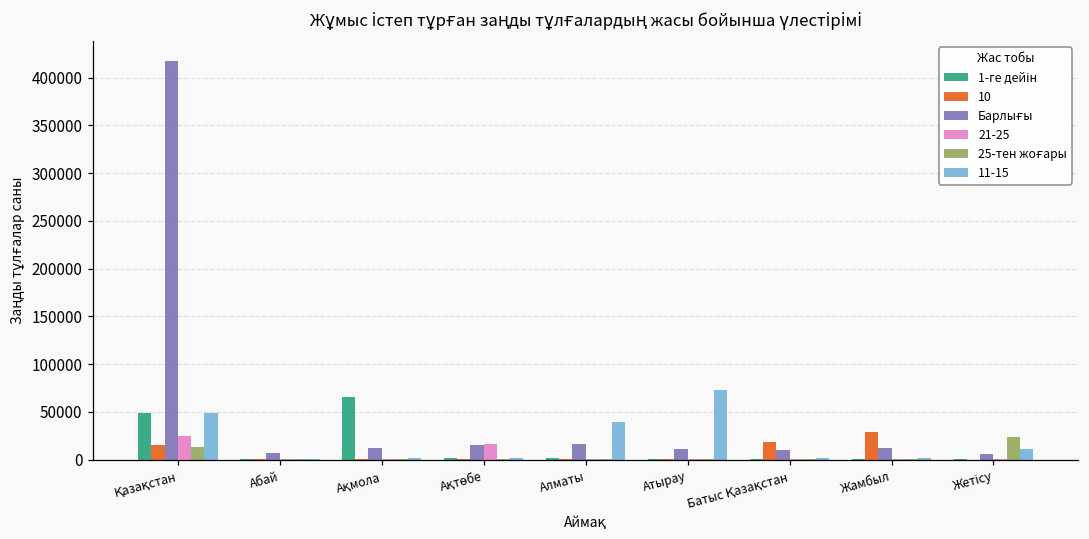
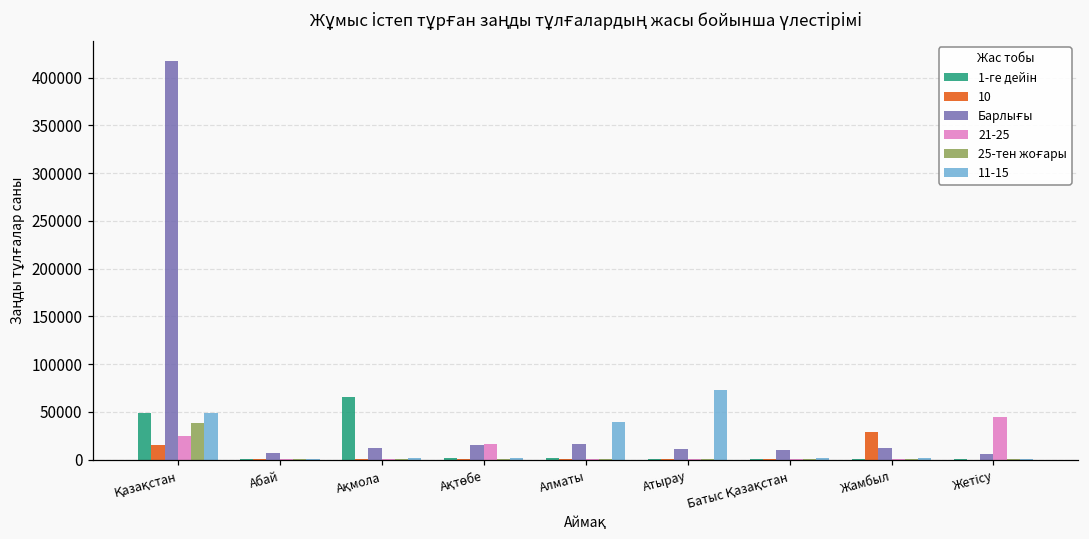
  {
    "1-ге дейін": {
      "Қазақстан": 50000,
      "Ақмола": 70000
    },
    "10": {
      "Қазақстан": 20000,
-     "Батыс Қазақстан": 20000,
+     "Батыс Қазақстан": 0,
      "Жамбыл": 30000
    },
    "Барлығы": {
      "Қазақстан": 420000,
      "Абай": 10000,
      "Ақмола": 10000,
      "Ақтөбе": 20000,
      "Алматы": 20000,
      "Атырау": 10000,
      "Батыс Қазақстан": 10000,
      "Жамбыл": 10000,
      "Жетісу": 10000
    },
    "21-25": {
      "Қазақстан": 30000,
      "Ақтөбе": 20000,
-     "Жетісу": 0
+     "Жетісу": 40000
    },
    "25-тен жоғары": {
-     "Қазақстан": 10000,
-     "Жетісу": 20000
+     "Қазақстан": 40000,
+     "Жетісу": 0
    },
    "11-15": {
      "Қазақстан": 50000,
      "Алматы": 40000,
      "Атырау": 70000,
-     "Жетісу": 10000
+     "Жетісу": 0
    }
  }
